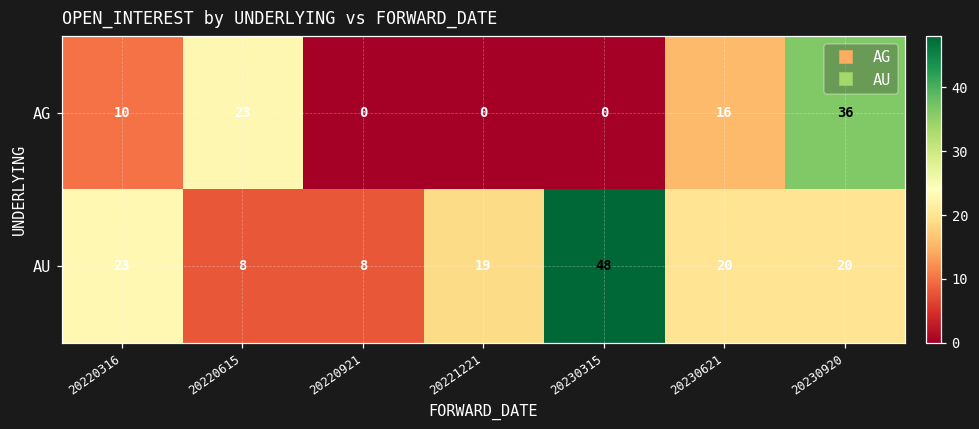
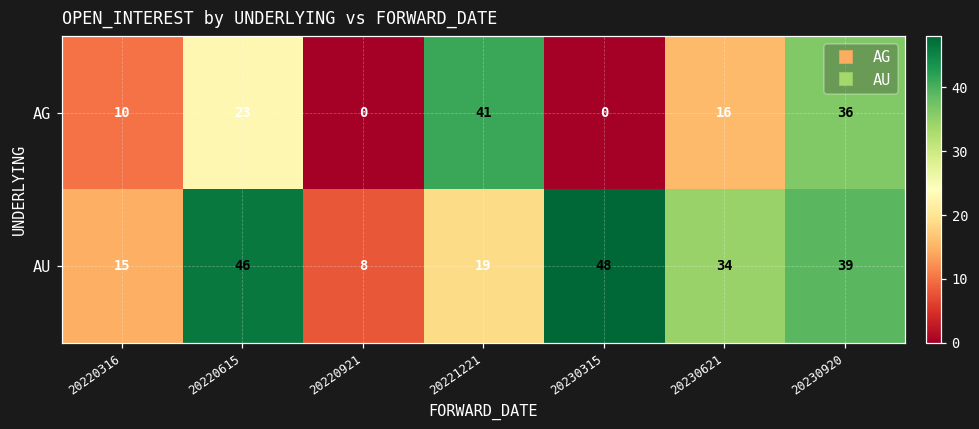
  {
    "AG": {
      "20220316": 10,
      "20220615": 23,
      "20220921": 0,
-     "20221221": 0,
+     "20221221": 41,
      "20230315": 0,
      "20230621": 16,
      "20230920": 36
    },
    "AU": {
-     "20220316": 23,
-     "20220615": 8,
+     "20220316": 15,
+     "20220615": 46,
      "20220921": 8,
      "20221221": 19,
      "20230315": 48,
-     "20230621": 20,
-     "20230920": 20
+     "20230621": 34,
+     "20230920": 39
    }
  }
